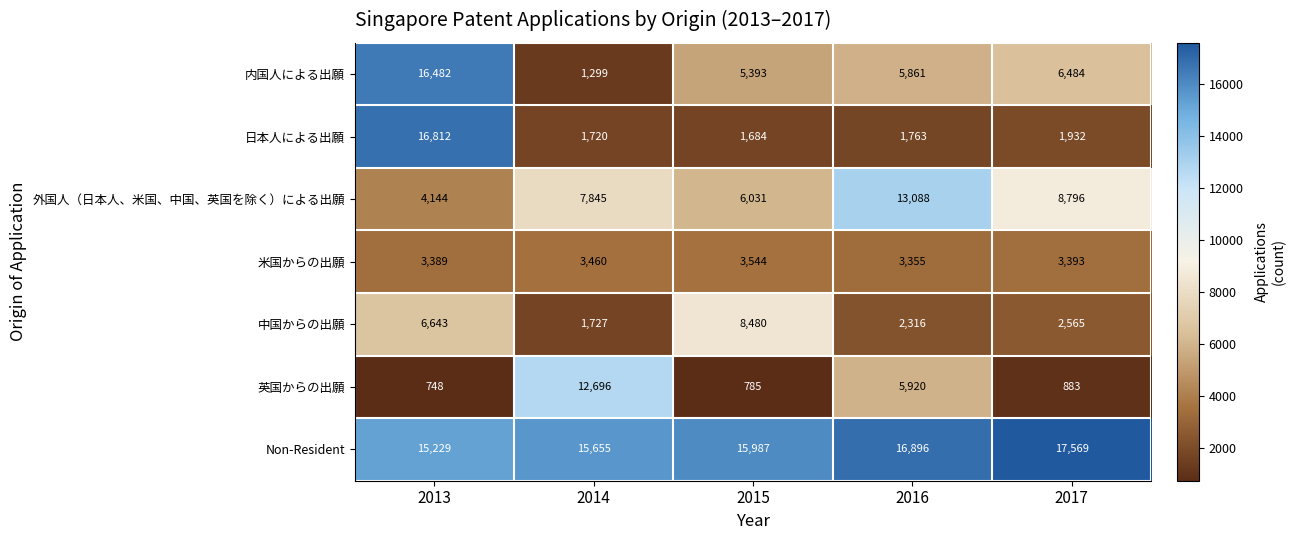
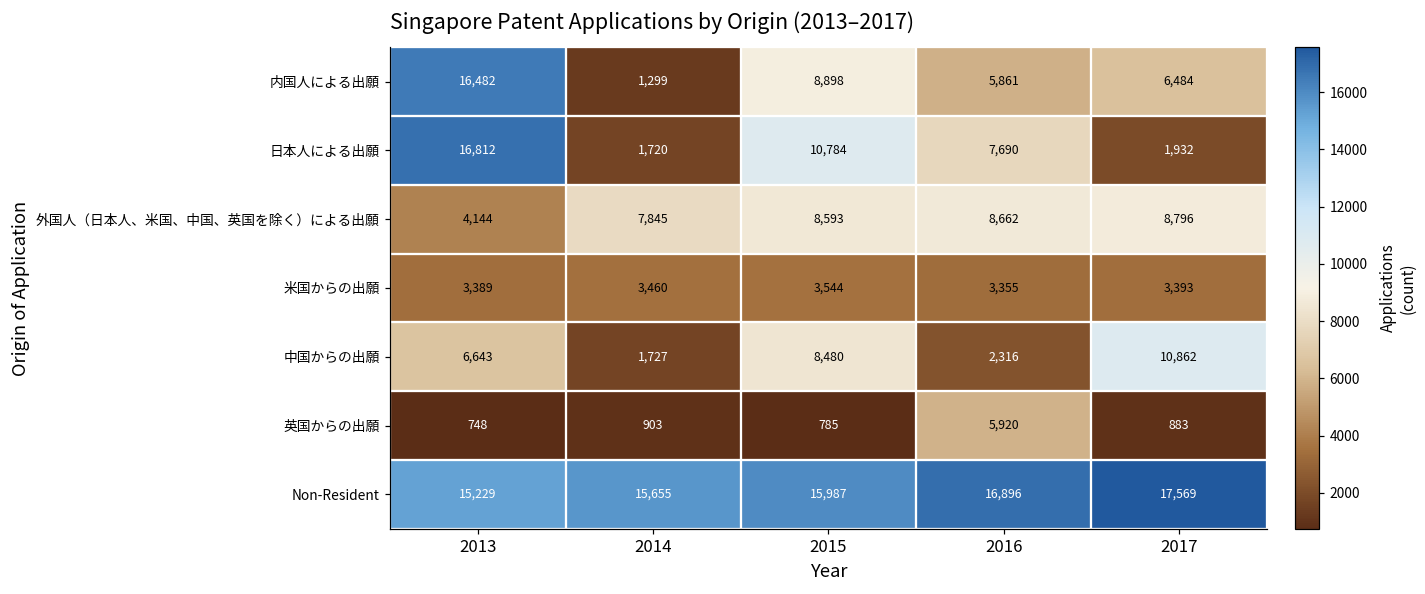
  {
    "内国人による出願": {
      "2013": "16,482",
      "2014": "1,299",
-     "2015": "5,393",
+     "2015": "8,898",
      "2016": "5,861",
      "2017": "6,484"
    },
    "日本人による出願": {
      "2013": "16,812",
      "2014": "1,720",
-     "2015": "1,684",
-     "2016": "1,763",
+     "2015": "10,784",
+     "2016": "7,690",
      "2017": "1,932"
    },
    "外国人（日本人、米国、中国、英国を除く）による出願": {
      "2013": "4,144",
      "2014": "7,845",
-     "2015": "6,031",
-     "2016": "13,088",
+     "2015": "8,593",
+     "2016": "8,662",
      "2017": "8,796"
    },
    "米国からの出願": {
      "2013": "3,389",
      "2014": "3,460",
      "2015": "3,544",
      "2016": "3,355",
      "2017": "3,393"
    },
    "中国からの出願": {
      "2013": "6,643",
      "2014": "1,727",
      "2015": "8,480",
      "2016": "2,316",
-     "2017": "2,565"
+     "2017": "10,862"
    },
    "英国からの出願": {
      "2013": "748",
-     "2014": "12,696",
+     "2014": "903",
      "2015": "785",
      "2016": "5,920",
      "2017": "883"
    },
    "Non-Resident": {
      "2013": "15,229",
      "2014": "15,655",
      "2015": "15,987",
      "2016": "16,896",
      "2017": "17,569"
    }
  }
